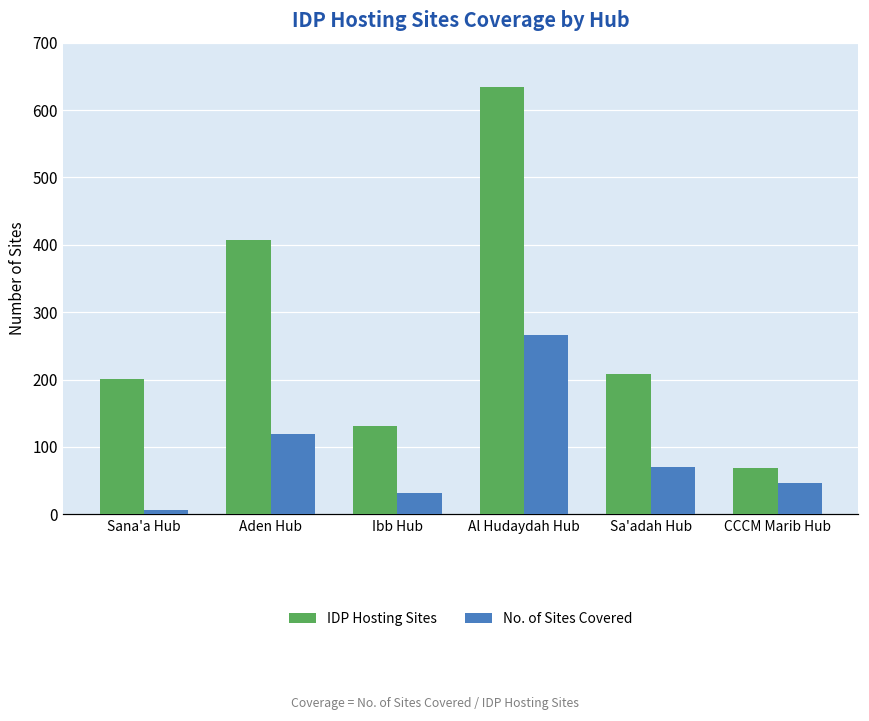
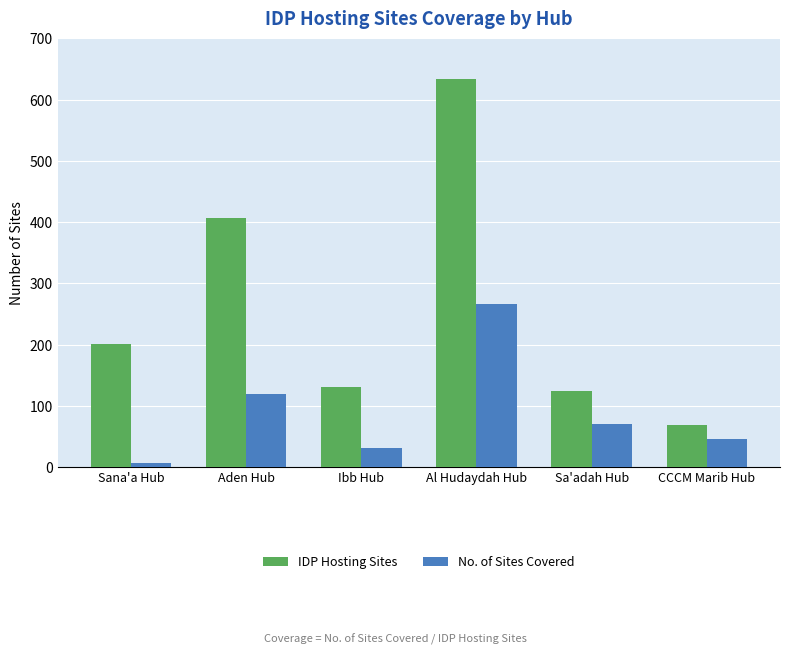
  {
    "IDP Hosting Sites": {
      "Sana'a Hub": 200,
      "Aden Hub": 410,
      "Ibb Hub": 130,
      "Al Hudaydah Hub": 630,
-     "Sa'adah Hub": 210,
+     "Sa'adah Hub": 120,
      "CCCM Marib Hub": 70
    },
    "No. of Sites Covered": {
      "Sana'a Hub": 10,
      "Aden Hub": 120,
      "Ibb Hub": 30,
      "Al Hudaydah Hub": 270,
      "Sa'adah Hub": 70,
      "CCCM Marib Hub": 50
    }
  }
